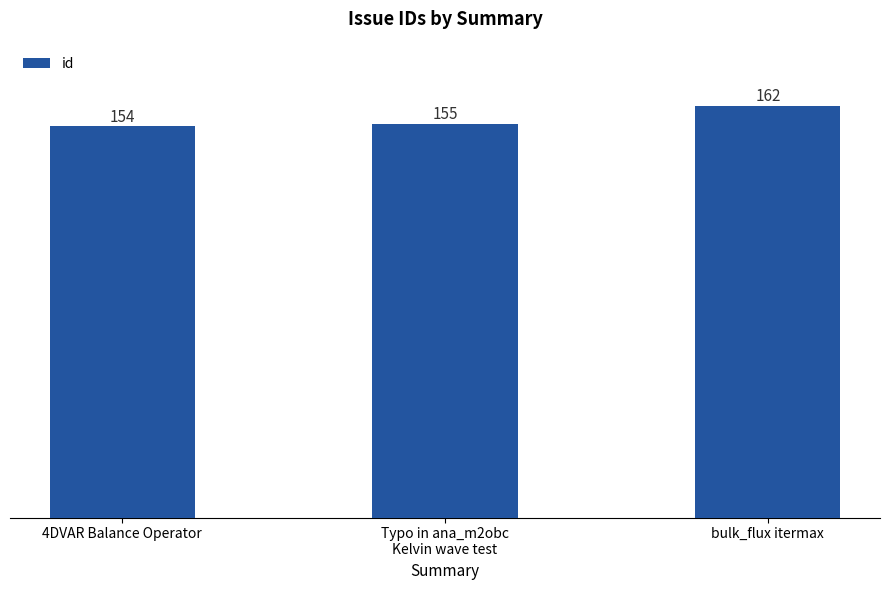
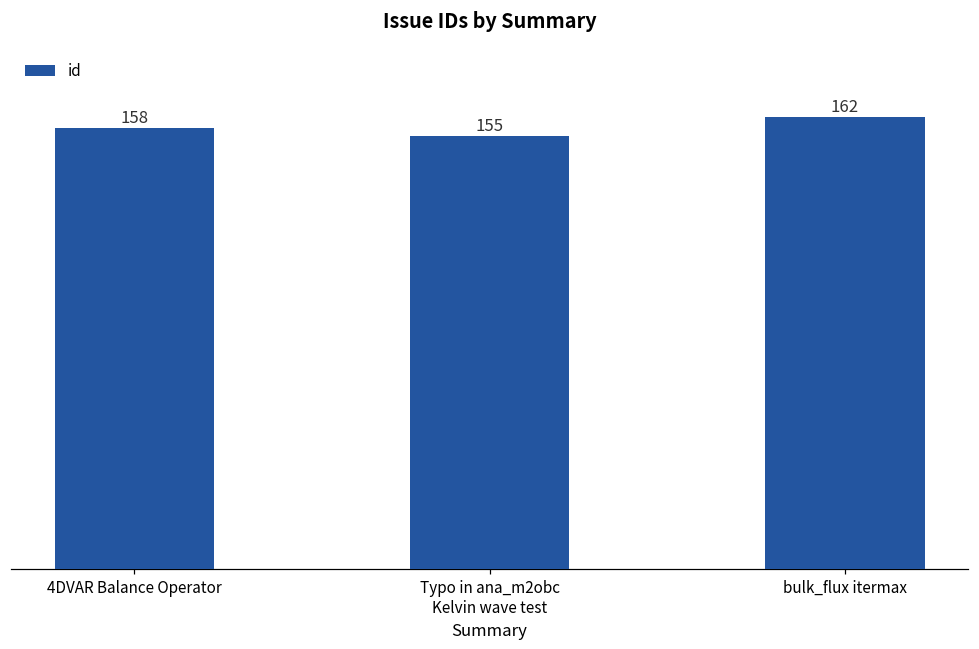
  {
-   "4DVAR Balance Operator": 154,
+   "4DVAR Balance Operator": 158,
    "Typo in ana_m2obc Kelvin wave test": 155,
    "bulk_flux itermax": 162
  }
